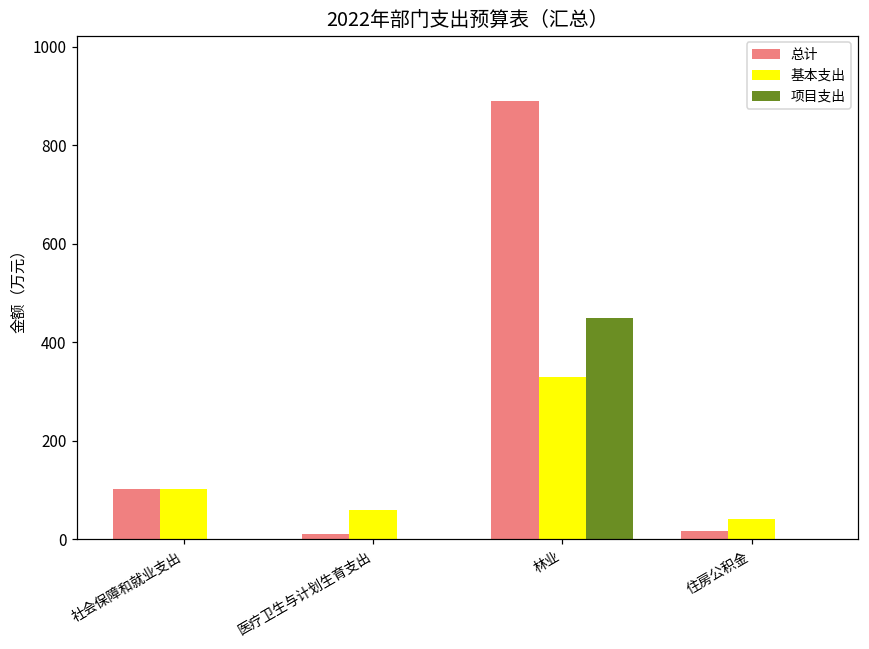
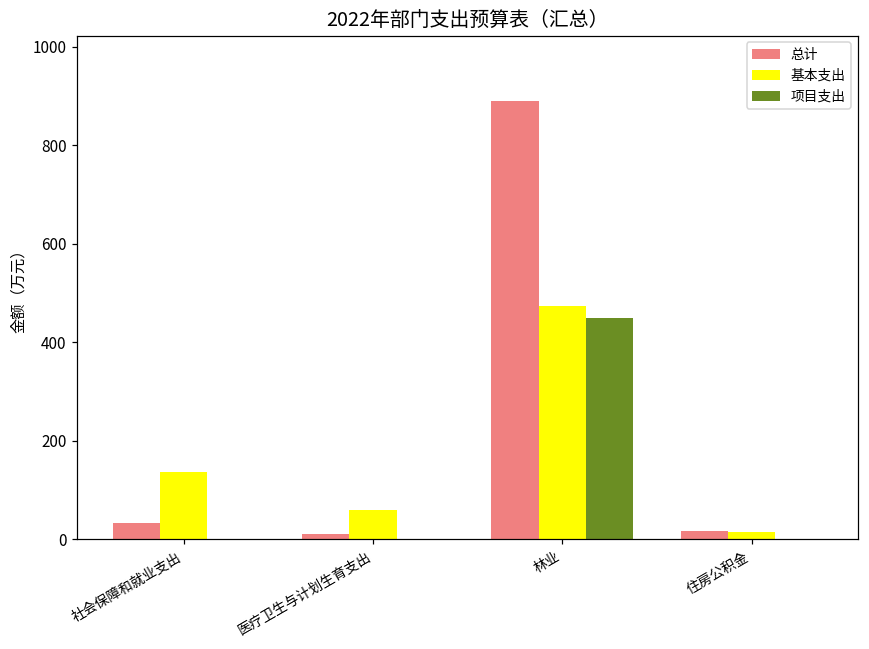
  {
    "总计": {
-     "社会保障和就业支出": 100,
+     "社会保障和就业支出": 30,
      "医疗卫生与计划生育支出": 10,
      "林业": 890,
      "住房公积金": 20
    },
    "基本支出": {
-     "社会保障和就业支出": 100,
+     "社会保障和就业支出": 140,
      "医疗卫生与计划生育支出": 60,
-     "林业": 330,
-     "住房公积金": 40
+     "林业": 470,
+     "住房公积金": 20
    },
    "项目支出": {
      "社会保障和就业支出": 0,
      "医疗卫生与计划生育支出": 0,
      "林业": 450,
      "住房公积金": 0
    }
  }
